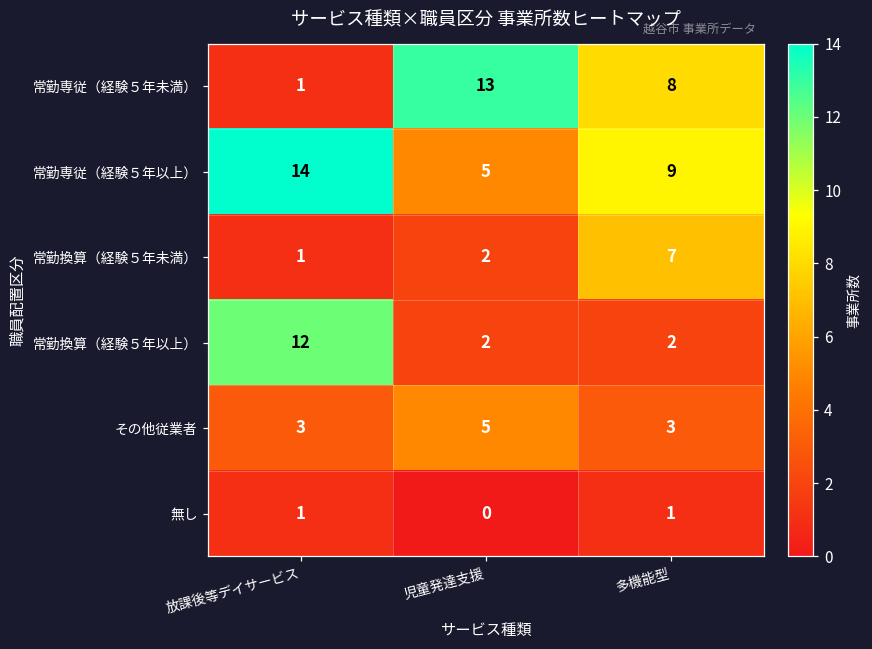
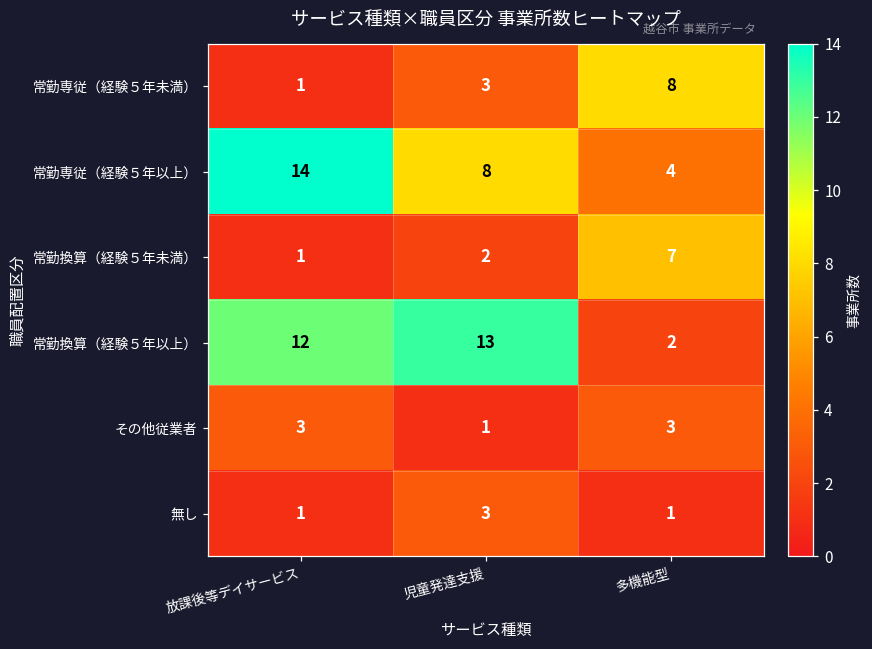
  {
    "常勤専従（経験５年未満）": {
      "放課後等デイサービス": 1,
-     "児童発達支援": 13,
+     "児童発達支援": 3,
      "多機能型": 8
    },
    "常勤専従（経験５年以上）": {
      "放課後等デイサービス": 14,
-     "児童発達支援": 5,
-     "多機能型": 9
+     "児童発達支援": 8,
+     "多機能型": 4
    },
    "常勤換算（経験５年未満）": {
      "放課後等デイサービス": 1,
      "児童発達支援": 2,
      "多機能型": 7
    },
    "常勤換算（経験５年以上）": {
      "放課後等デイサービス": 12,
-     "児童発達支援": 2,
+     "児童発達支援": 13,
      "多機能型": 2
    },
    "その他従業者": {
      "放課後等デイサービス": 3,
-     "児童発達支援": 5,
+     "児童発達支援": 1,
      "多機能型": 3
    },
    "無し": {
      "放課後等デイサービス": 1,
-     "児童発達支援": 0,
+     "児童発達支援": 3,
      "多機能型": 1
    }
  }
